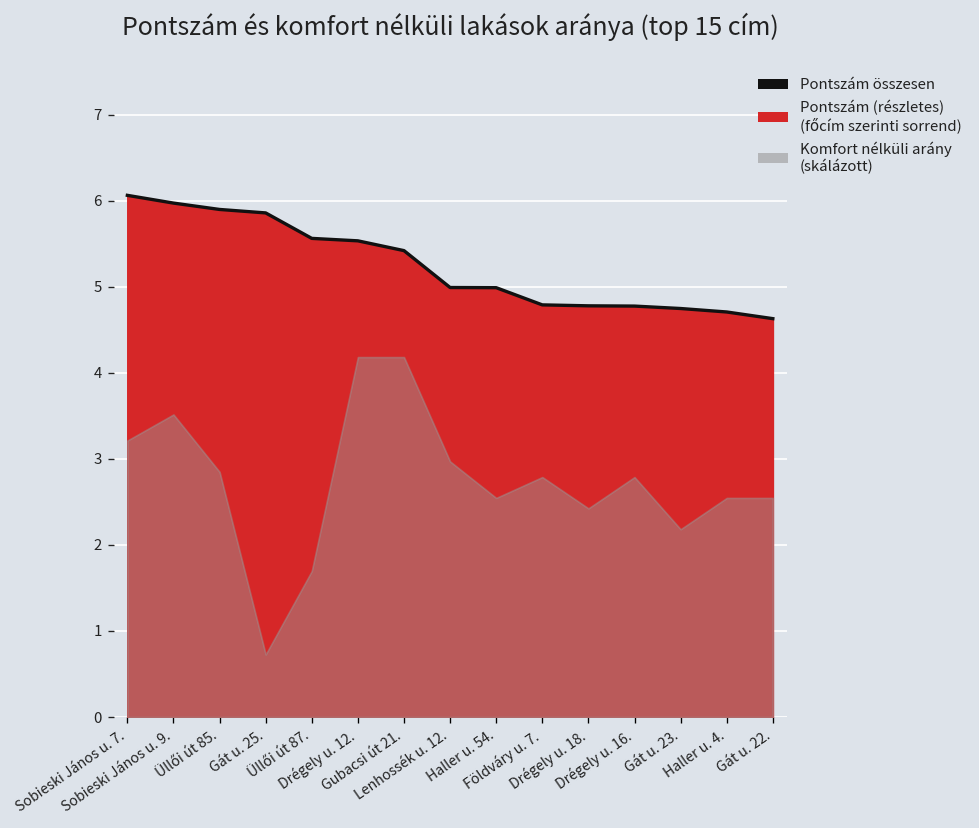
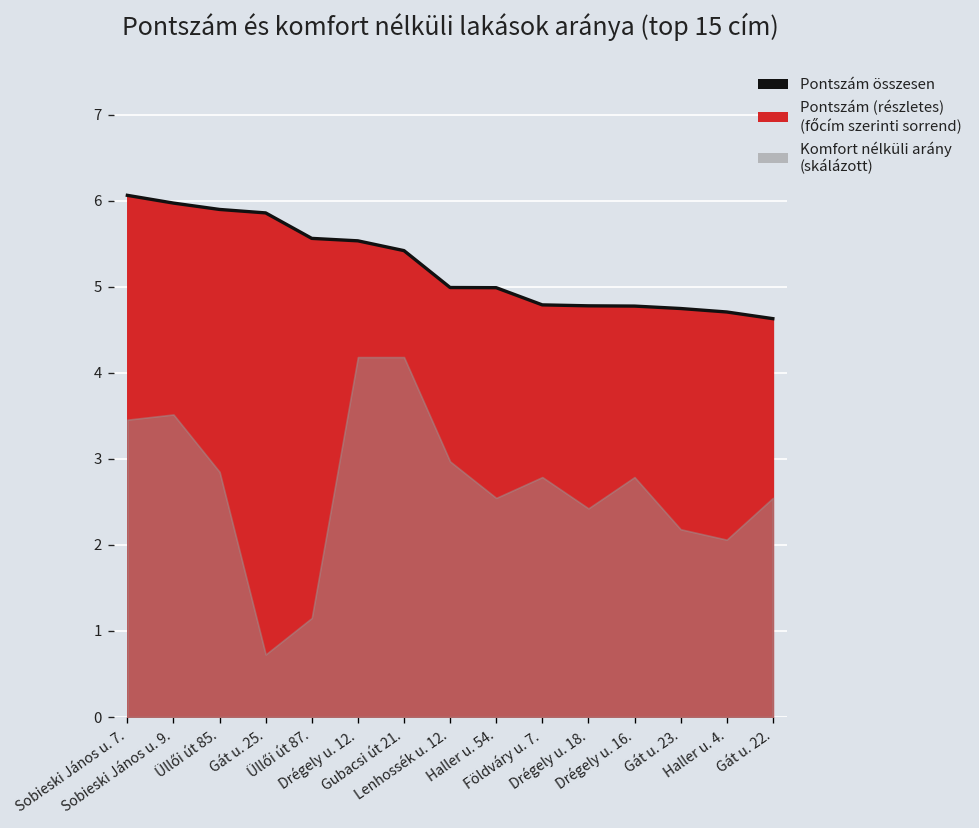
  {
    "Komfort nélküli arány (skálázott)": {
-     "Sobieski János u. 7.": 3.2,
+     "Sobieski János u. 7.": 3.5,
      "Sobieski János u. 9.": 3.5,
      "Üllői út 85.": 2.8,
      "Gát u. 25.": 0.7,
-     "Üllői út 87.": 1.7,
+     "Üllői út 87.": 1.2,
      "Drégely u. 12.": 4.2,
      "Gubacsi út 21.": 4.2,
      "Lenhossék u. 12.": 3.0,
      "Haller u. 54.": 2.5,
      "Földváry u. 7.": 2.8,
      "Drégely u. 18.": 2.4,
      "Drégely u. 16.": 2.8,
      "Gát u. 23.": 2.2,
-     "Haller u. 4.": 2.5,
+     "Haller u. 4.": 2.1,
      "Gát u. 22.": 2.5
    }
  }
